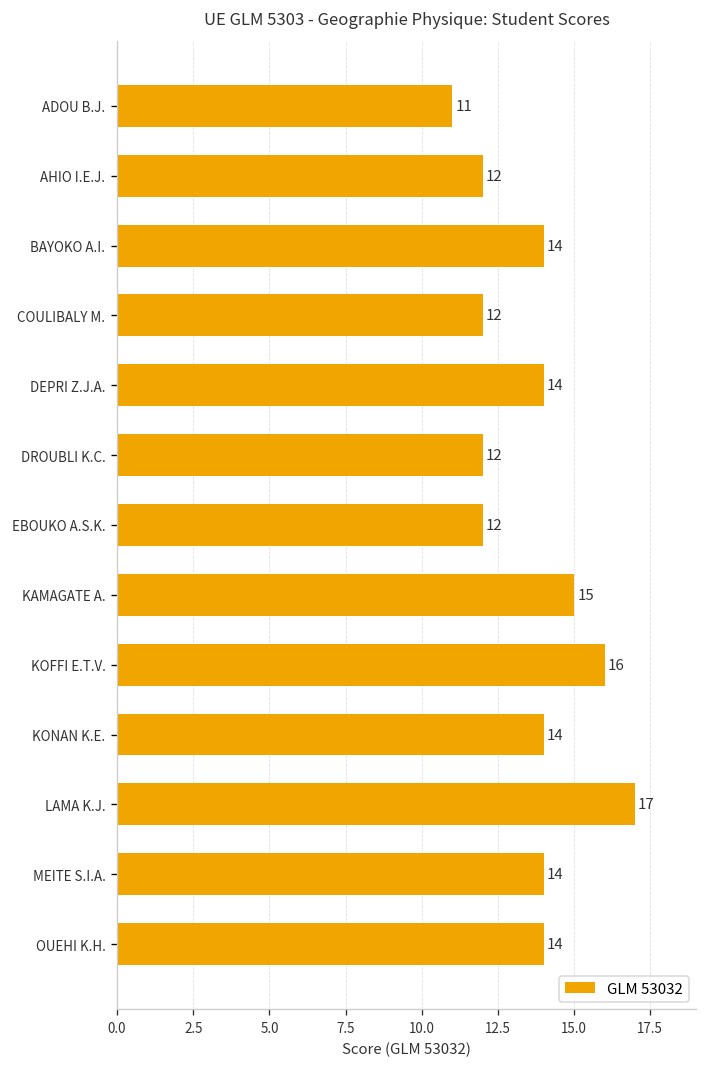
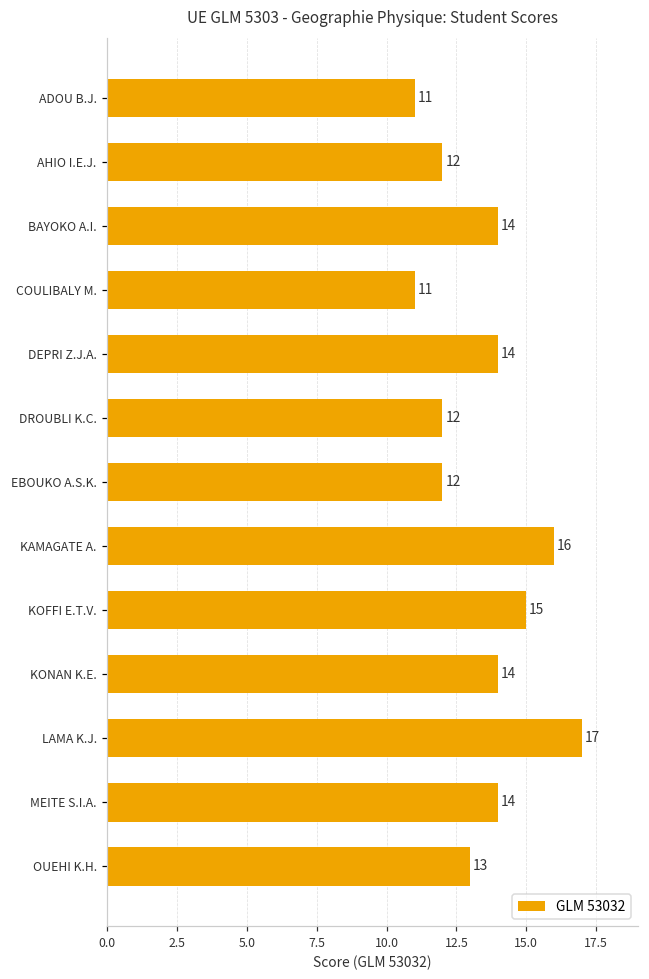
  {
    "ADOU B.J.": 11,
    "AHIO I.E.J.": 12,
    "BAYOKO A.I.": 14,
-   "COULIBALY M.": 12,
+   "COULIBALY M.": 11,
    "DEPRI Z.J.A.": 14,
    "DROUBLI K.C.": 12,
    "EBOUKO A.S.K.": 12,
-   "KAMAGATE A.": 15,
-   "KOFFI E.T.V.": 16,
+   "KAMAGATE A.": 16,
+   "KOFFI E.T.V.": 15,
    "KONAN K.E.": 14,
    "LAMA K.J.": 17,
    "MEITE S.I.A.": 14,
-   "OUEHI K.H.": 14
+   "OUEHI K.H.": 13
  }
